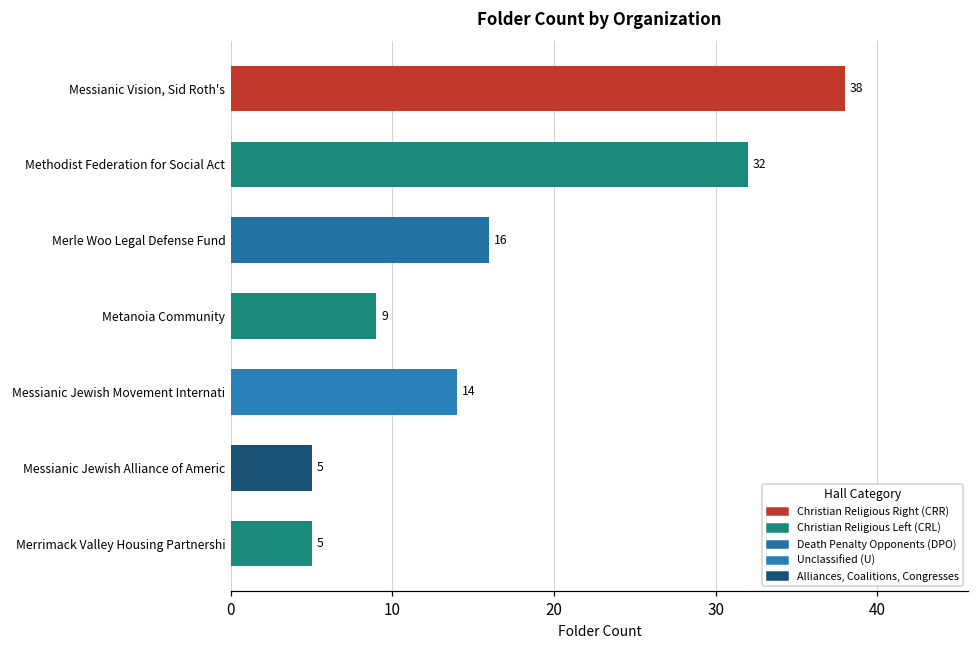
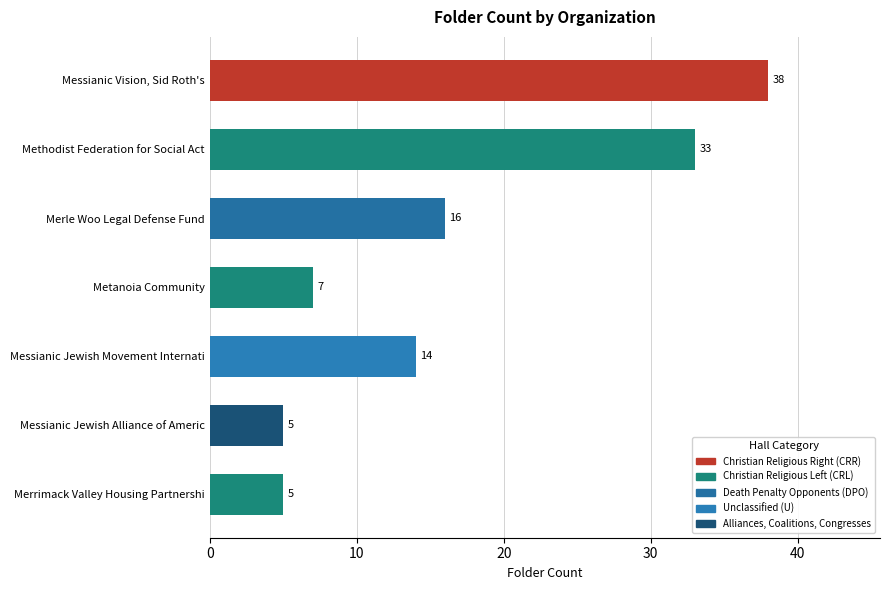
  {
    "Messianic Vision, Sid Roth's": 38,
-   "Methodist Federation for Social Act": 32,
+   "Methodist Federation for Social Act": 33,
    "Merle Woo Legal Defense Fund": 16,
-   "Metanoia Community": 9,
+   "Metanoia Community": 7,
    "Messianic Jewish Movement Internati": 14,
    "Messianic Jewish Alliance of Americ": 5,
    "Merrimack Valley Housing Partnershi": 5
  }
